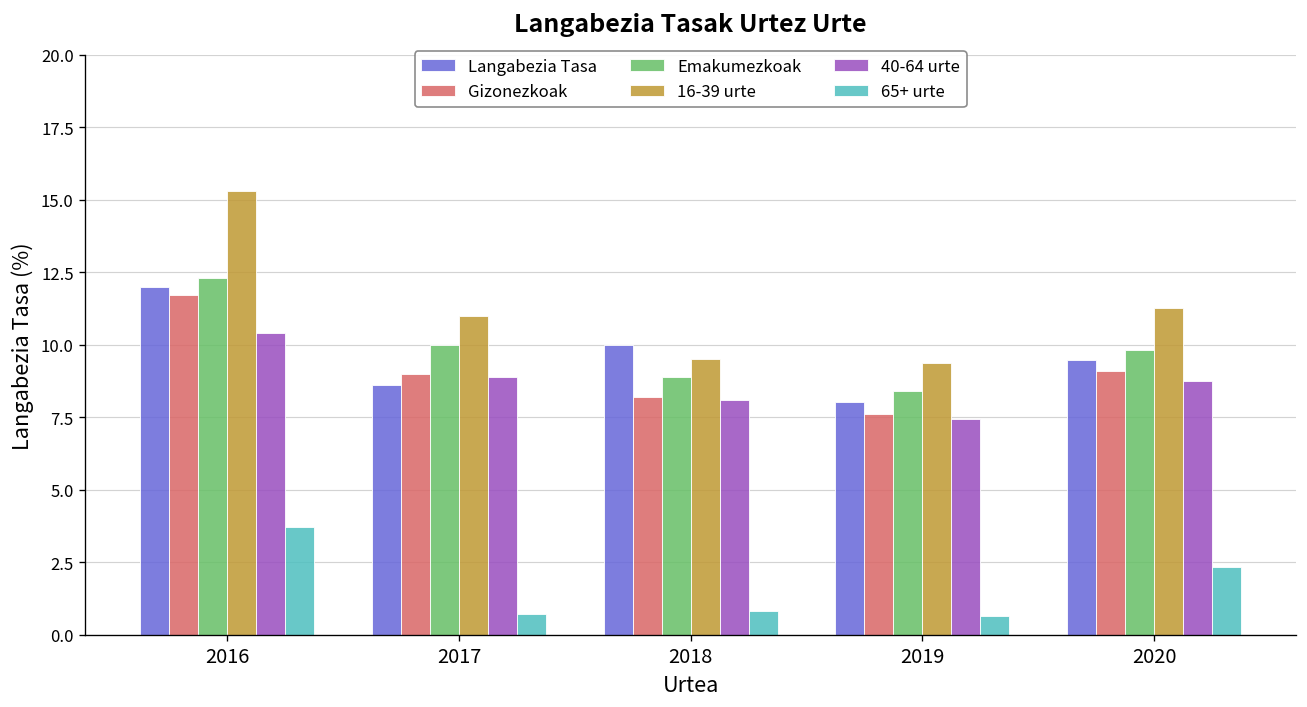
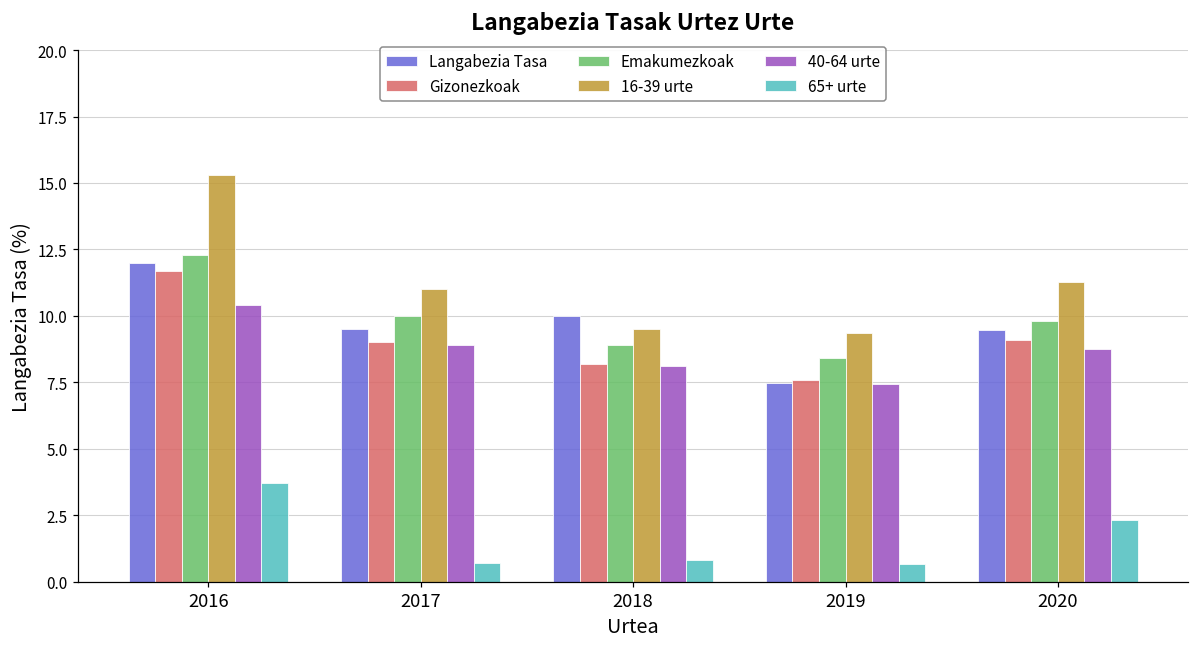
  {
    "Langabezia Tasa": {
      "2016": 12.0,
-     "2017": 8.6,
+     "2017": 9.5,
      "2018": 10.0,
-     "2019": 8.0,
+     "2019": 7.5,
      "2020": 9.5
    }
  }
